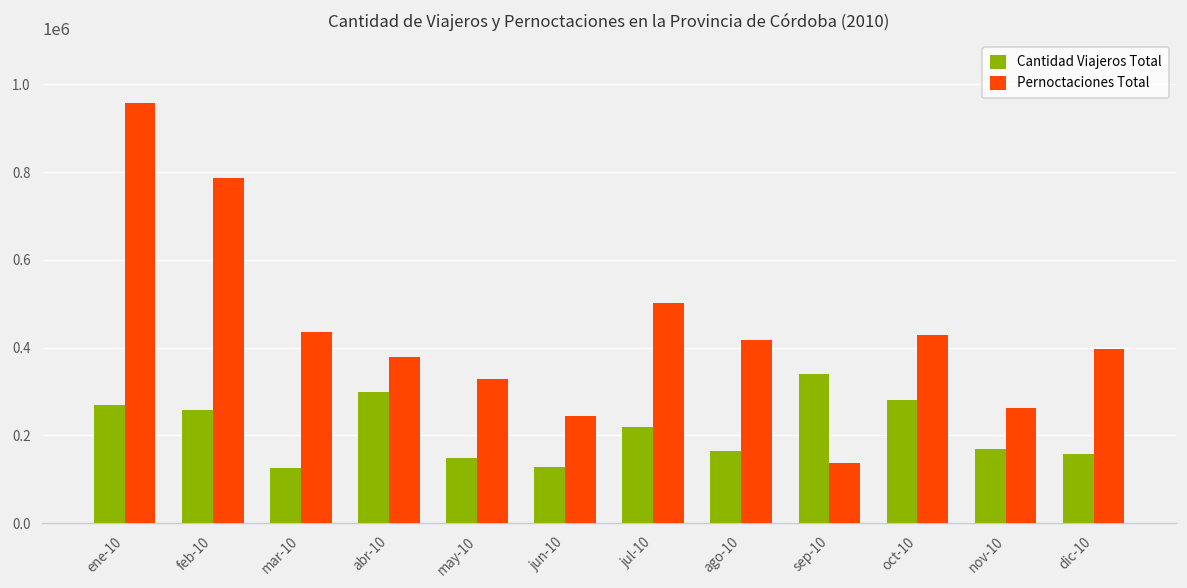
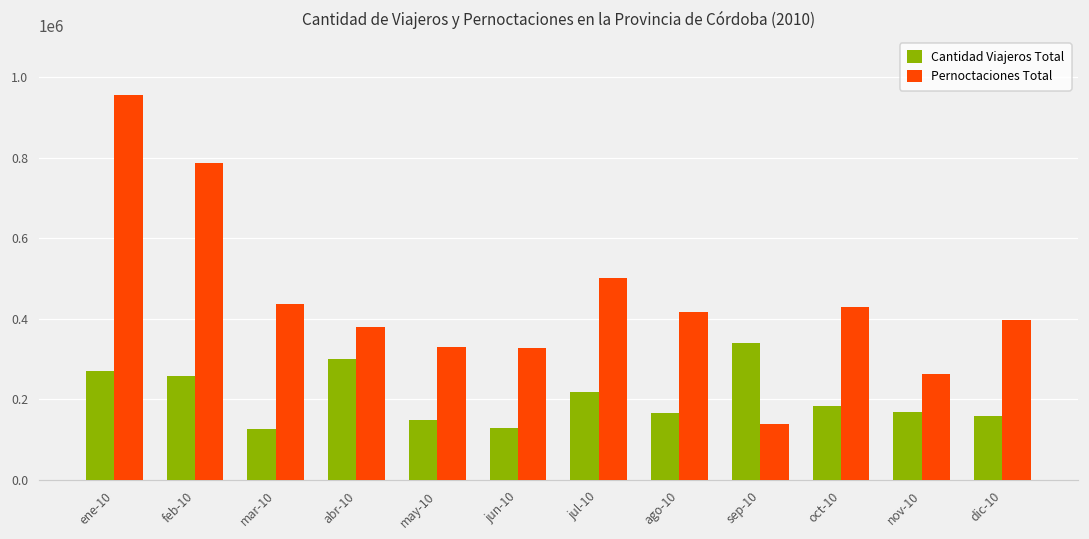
  {
    "Cantidad Viajeros Total": {
      "ene-10": 270000,
      "feb-10": 260000,
      "mar-10": 130000,
      "abr-10": 300000,
      "may-10": 150000,
      "jun-10": 130000,
      "jul-10": 220000,
      "ago-10": 160000,
      "sep-10": 340000,
-     "oct-10": 280000,
+     "oct-10": 180000,
      "nov-10": 170000,
      "dic-10": 160000
    },
    "Pernoctaciones Total": {
      "ene-10": 960000,
      "feb-10": 790000,
      "mar-10": 440000,
      "abr-10": 380000,
      "may-10": 330000,
-     "jun-10": 240000,
+     "jun-10": 330000,
      "jul-10": 500000,
      "ago-10": 420000,
      "sep-10": 140000,
      "oct-10": 430000,
      "nov-10": 260000,
      "dic-10": 400000
    }
  }
